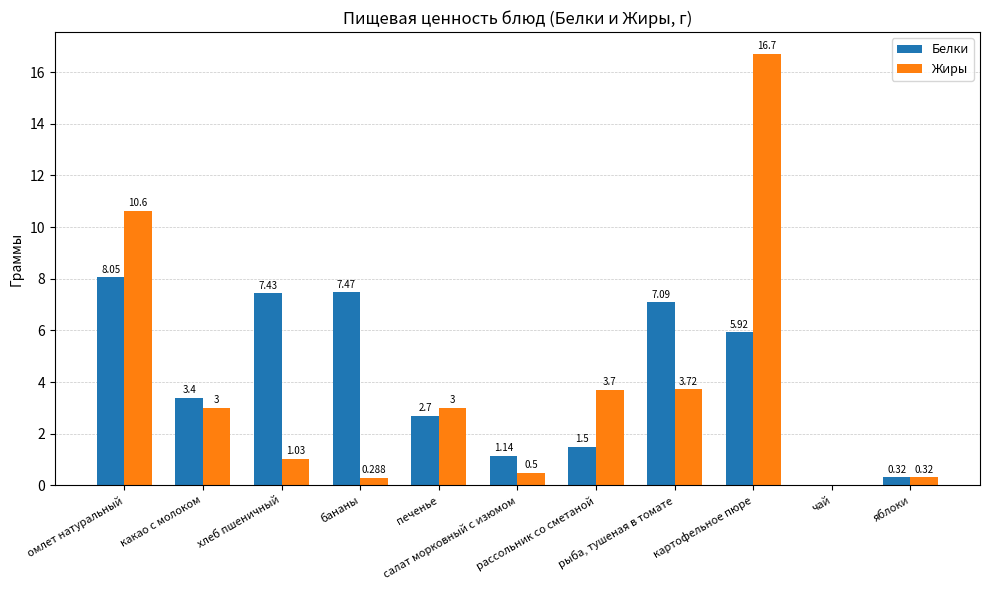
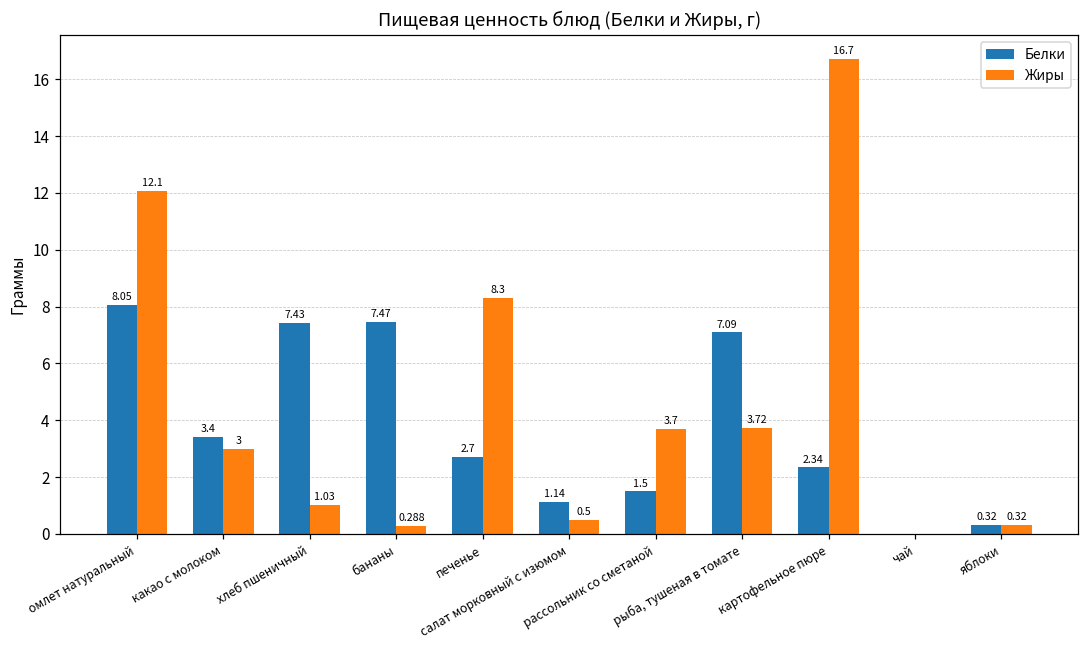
  {
    "Белки": {
      "омлет натуральный": 8.05,
      "какао с молоком": 3.4,
      "хлеб пшеничный": 7.43,
      "бананы": 7.47,
      "печенье": 2.7,
      "салат морковный с изюмом": 1.14,
      "рассольник со сметаной": 1.5,
      "рыба, тушеная в томате": 7.09,
-     "картофельное пюре": 5.92,
+     "картофельное пюре": 2.34,
      "яблоки": 0.32
    },
    "Жиры": {
-     "омлет натуральный": 10.6,
+     "омлет натуральный": 12.1,
      "какао с молоком": 3,
      "хлеб пшеничный": 1.03,
      "бананы": 0.288,
-     "печенье": 3,
+     "печенье": 8.3,
      "салат морковный с изюмом": 0.5,
      "рассольник со сметаной": 3.7,
      "рыба, тушеная в томате": 3.72,
      "картофельное пюре": 16.7,
      "яблоки": 0.32
    }
  }
